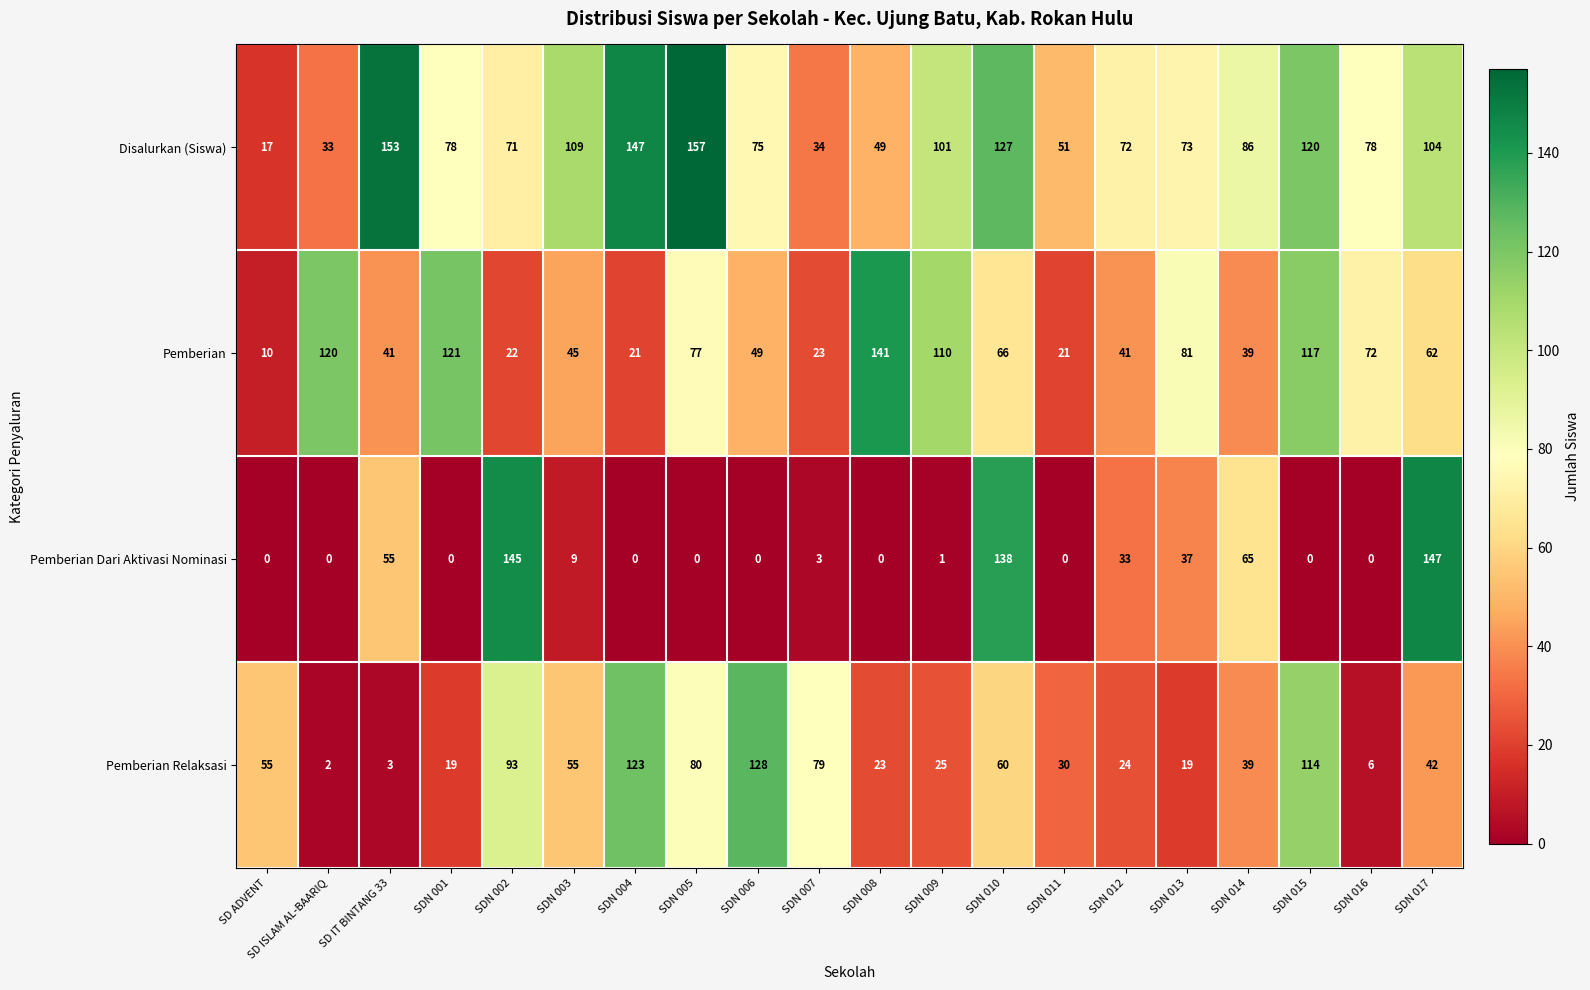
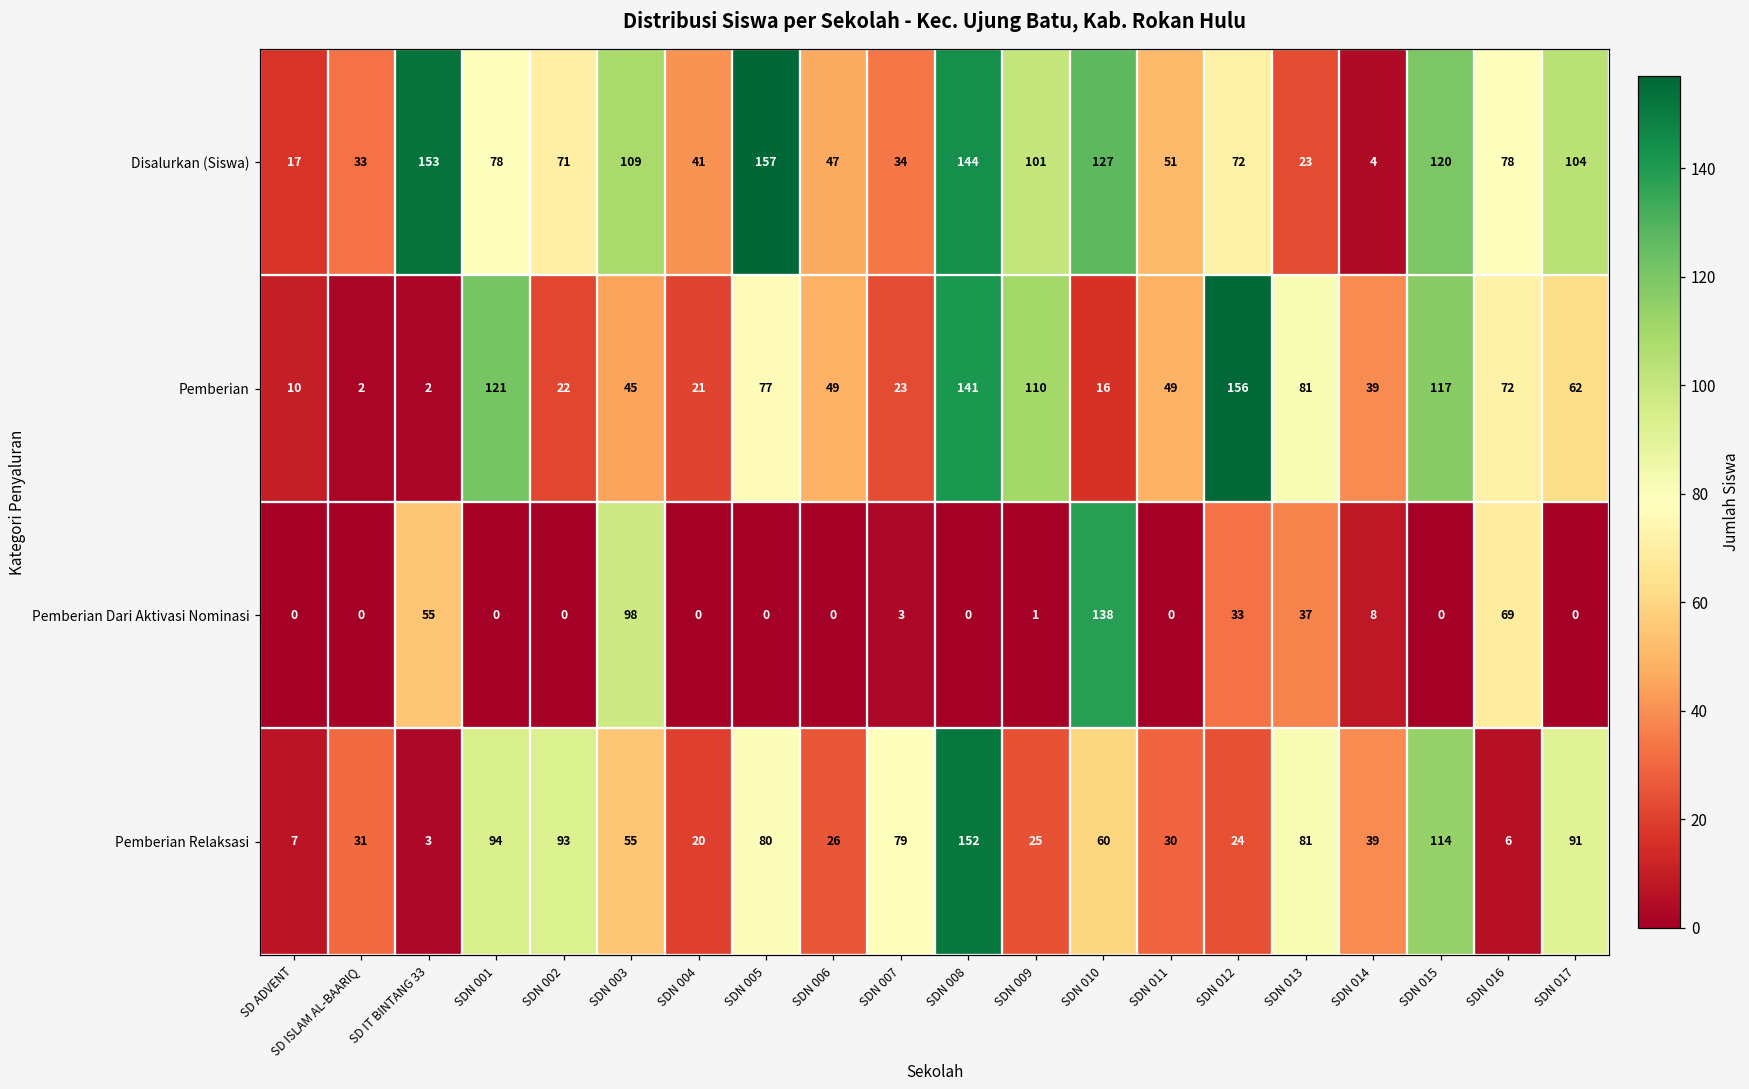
  {
    "Disalurkan (Siswa)": {
      "SD ADVENT": 17,
      "SD ISLAM AL-BAARIQ": 33,
      "SD IT BINTANG 33": 153,
      "SDN 001": 78,
      "SDN 002": 71,
      "SDN 003": 109,
-     "SDN 004": 147,
+     "SDN 004": 41,
      "SDN 005": 157,
-     "SDN 006": 75,
+     "SDN 006": 47,
      "SDN 007": 34,
-     "SDN 008": 49,
+     "SDN 008": 144,
      "SDN 009": 101,
      "SDN 010": 127,
      "SDN 011": 51,
      "SDN 012": 72,
-     "SDN 013": 73,
-     "SDN 014": 86,
+     "SDN 013": 23,
+     "SDN 014": 4,
      "SDN 015": 120,
      "SDN 016": 78,
      "SDN 017": 104
    },
    "Pemberian": {
      "SD ADVENT": 10,
-     "SD ISLAM AL-BAARIQ": 120,
-     "SD IT BINTANG 33": 41,
+     "SD ISLAM AL-BAARIQ": 2,
+     "SD IT BINTANG 33": 2,
      "SDN 001": 121,
      "SDN 002": 22,
      "SDN 003": 45,
      "SDN 004": 21,
      "SDN 005": 77,
      "SDN 006": 49,
      "SDN 007": 23,
      "SDN 008": 141,
      "SDN 009": 110,
-     "SDN 010": 66,
-     "SDN 011": 21,
-     "SDN 012": 41,
+     "SDN 010": 16,
+     "SDN 011": 49,
+     "SDN 012": 156,
      "SDN 013": 81,
      "SDN 014": 39,
      "SDN 015": 117,
      "SDN 016": 72,
      "SDN 017": 62
    },
    "Pemberian Dari Aktivasi Nominasi": {
      "SD ADVENT": 0,
      "SD ISLAM AL-BAARIQ": 0,
      "SD IT BINTANG 33": 55,
      "SDN 001": 0,
-     "SDN 002": 145,
-     "SDN 003": 9,
+     "SDN 002": 0,
+     "SDN 003": 98,
      "SDN 004": 0,
      "SDN 005": 0,
      "SDN 006": 0,
      "SDN 007": 3,
      "SDN 008": 0,
      "SDN 009": 1,
      "SDN 010": 138,
      "SDN 011": 0,
      "SDN 012": 33,
      "SDN 013": 37,
-     "SDN 014": 65,
+     "SDN 014": 8,
      "SDN 015": 0,
-     "SDN 016": 0,
-     "SDN 017": 147
+     "SDN 016": 69,
+     "SDN 017": 0
    },
    "Pemberian Relaksasi": {
-     "SD ADVENT": 55,
-     "SD ISLAM AL-BAARIQ": 2,
+     "SD ADVENT": 7,
+     "SD ISLAM AL-BAARIQ": 31,
      "SD IT BINTANG 33": 3,
-     "SDN 001": 19,
+     "SDN 001": 94,
      "SDN 002": 93,
      "SDN 003": 55,
-     "SDN 004": 123,
+     "SDN 004": 20,
      "SDN 005": 80,
-     "SDN 006": 128,
+     "SDN 006": 26,
      "SDN 007": 79,
-     "SDN 008": 23,
+     "SDN 008": 152,
      "SDN 009": 25,
      "SDN 010": 60,
      "SDN 011": 30,
      "SDN 012": 24,
-     "SDN 013": 19,
+     "SDN 013": 81,
      "SDN 014": 39,
      "SDN 015": 114,
      "SDN 016": 6,
-     "SDN 017": 42
+     "SDN 017": 91
    }
  }
